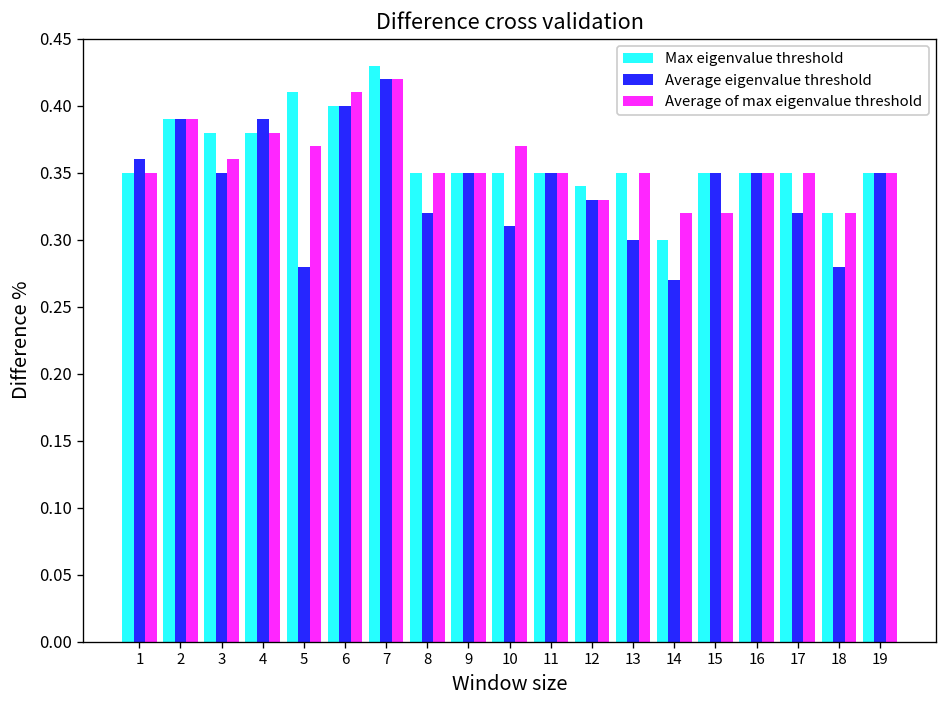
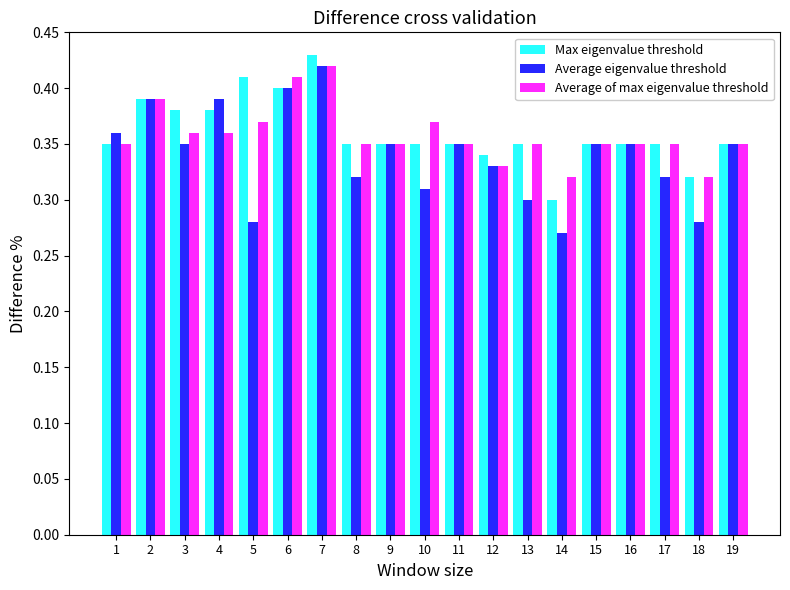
  {
    "Max eigenvalue threshold": {
      "1": 0.35,
      "2": 0.39,
      "3": 0.38,
      "4": 0.38,
      "5": 0.41,
      "6": 0.40,
      "7": 0.43,
      "8": 0.35,
      "9": 0.35,
      "10": 0.35,
      "11": 0.35,
      "12": 0.34,
      "13": 0.35,
      "14": 0.30,
      "15": 0.35,
      "16": 0.35,
      "17": 0.35,
      "18": 0.32,
      "19": 0.35
    },
    "Average eigenvalue threshold": {
      "1": 0.36,
      "2": 0.39,
      "3": 0.35,
      "4": 0.39,
      "5": 0.28,
      "6": 0.40,
      "7": 0.42,
      "8": 0.32,
      "9": 0.35,
      "10": 0.31,
      "11": 0.35,
      "12": 0.33,
      "13": 0.30,
      "14": 0.27,
      "15": 0.35,
      "16": 0.35,
      "17": 0.32,
      "18": 0.28,
      "19": 0.35
    },
    "Average of max eigenvalue threshold": {
      "1": 0.35,
      "2": 0.39,
      "3": 0.36,
-     "4": 0.38,
+     "4": 0.36,
      "5": 0.37,
      "6": 0.41,
      "7": 0.42,
      "8": 0.35,
      "9": 0.35,
      "10": 0.37,
      "11": 0.35,
      "12": 0.33,
      "13": 0.35,
      "14": 0.32,
-     "15": 0.32,
+     "15": 0.35,
      "16": 0.35,
      "17": 0.35,
      "18": 0.32,
      "19": 0.35
    }
  }
